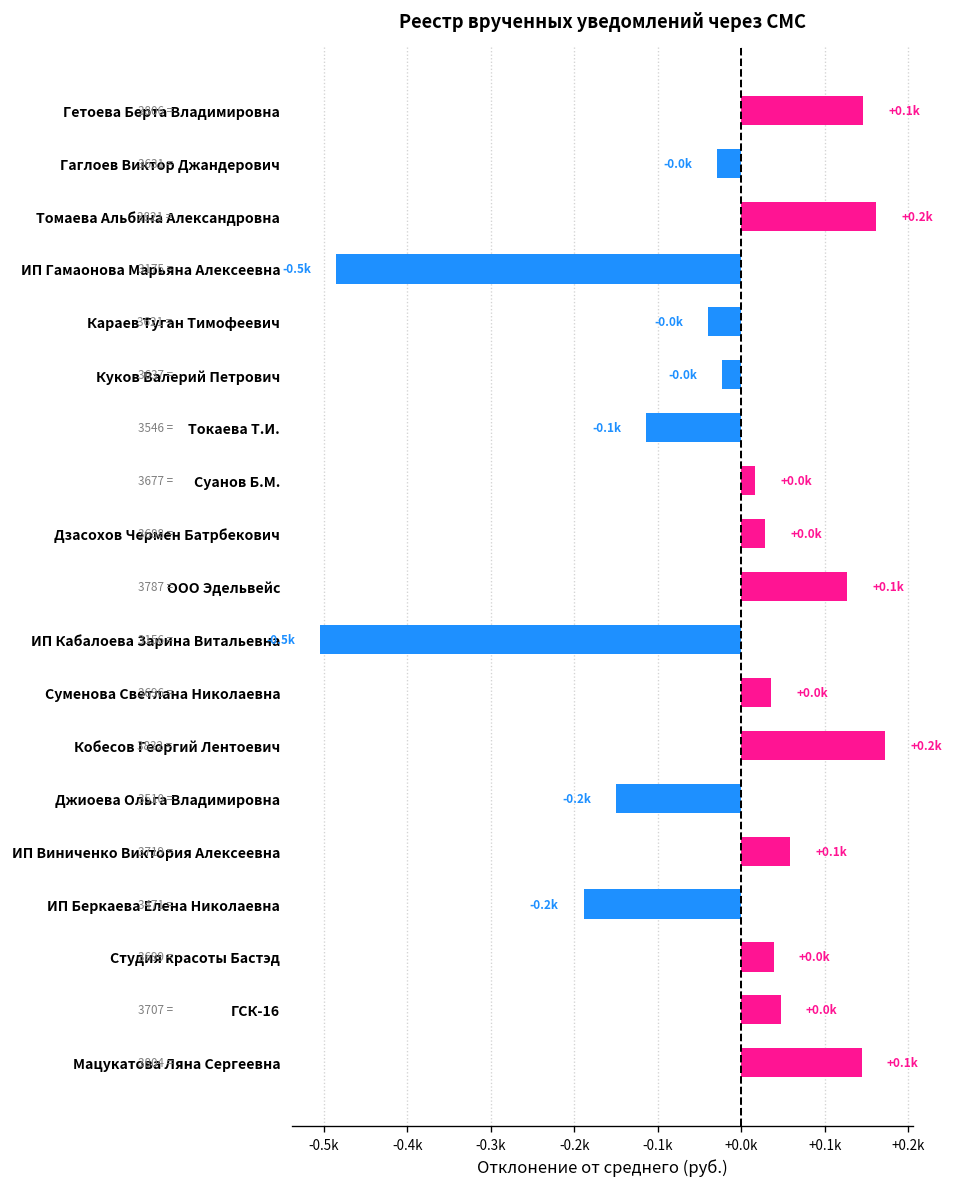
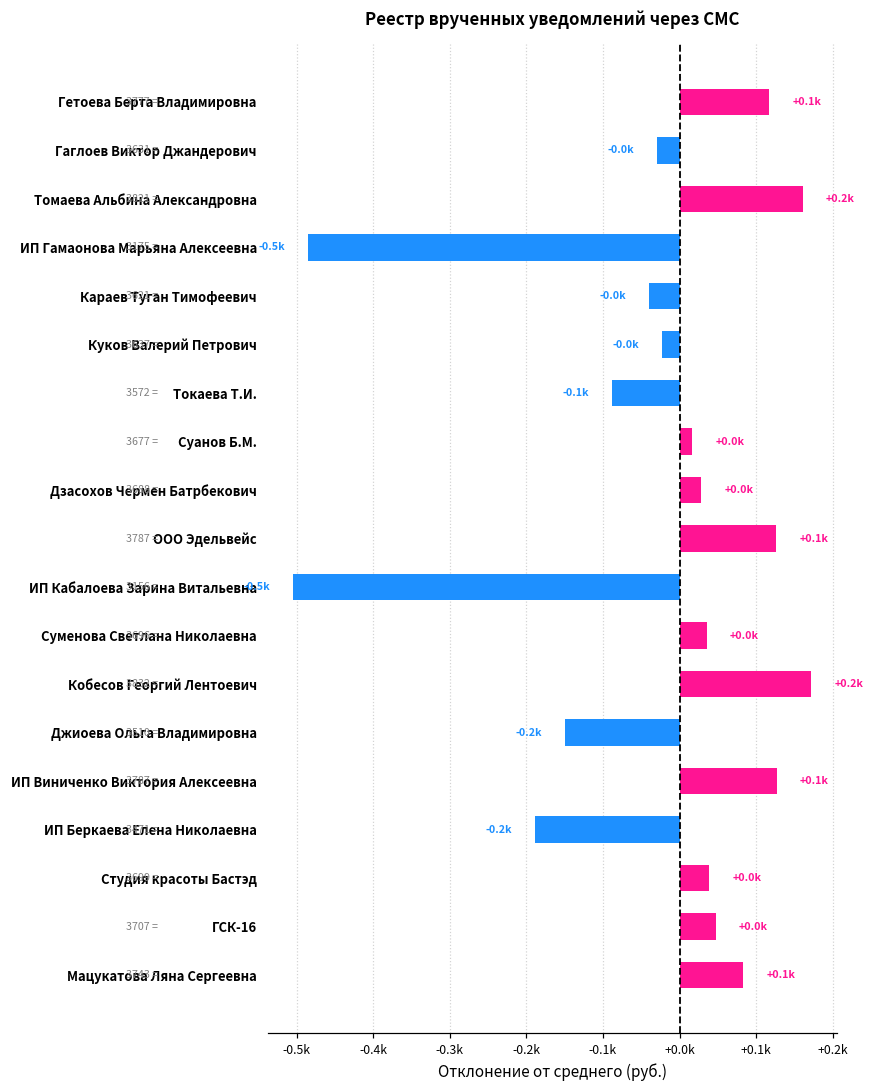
  {
-   "Гетоева Берта Владимировна": "3806",
+   "Гетоева Берта Владимировна": "3777",
    "Томаева Альбина Александровна": "+0.2k",
    "ИП Гамаонова Марьяна Алексеевна": "-0.5k",
-   "Токаева Т.И.": "3546",
+   "Токаева Т.И.": "3572",
    "ООО Эдельвейс": "+0.1k",
    "ИП Кабалоева Зарина Витальевна": "-0.5k",
    "Кобесов Георгий Лентоевич": "+0.2k",
    "Джиоева Ольга Владимировна": "-0.2k",
-   "ИП Виниченко Виктория Алексеевна": "3719",
+   "ИП Виниченко Виктория Алексеевна": "3787",
    "ИП Беркаева Елена Николаевна": "-0.2k",
-   "Мацукатова Ляна Сергеевна": "3804"
+   "Мацукатова Ляна Сергеевна": "3743"
  }
